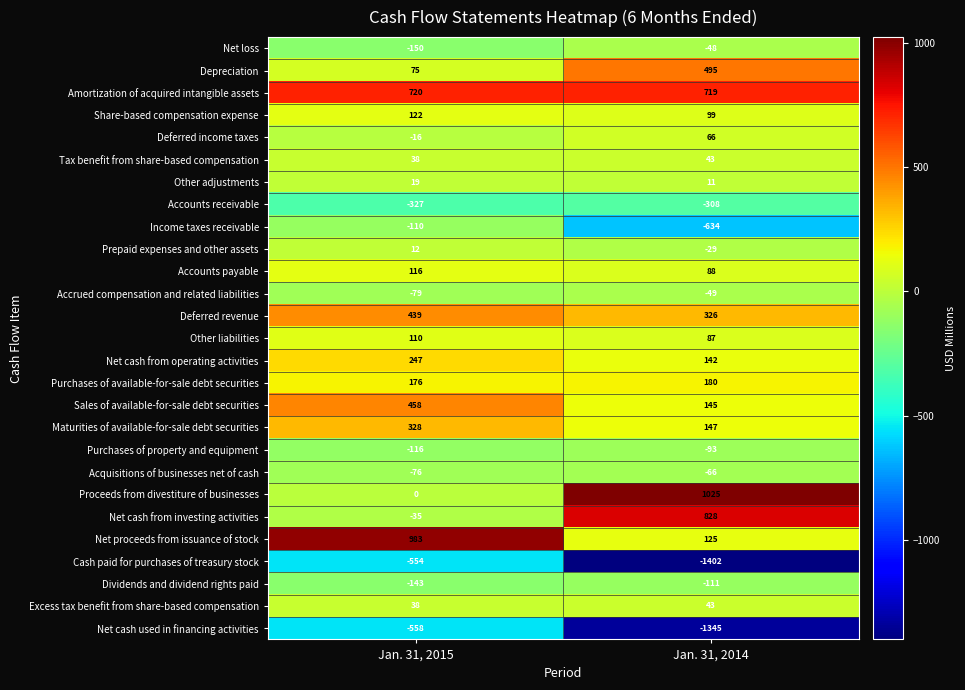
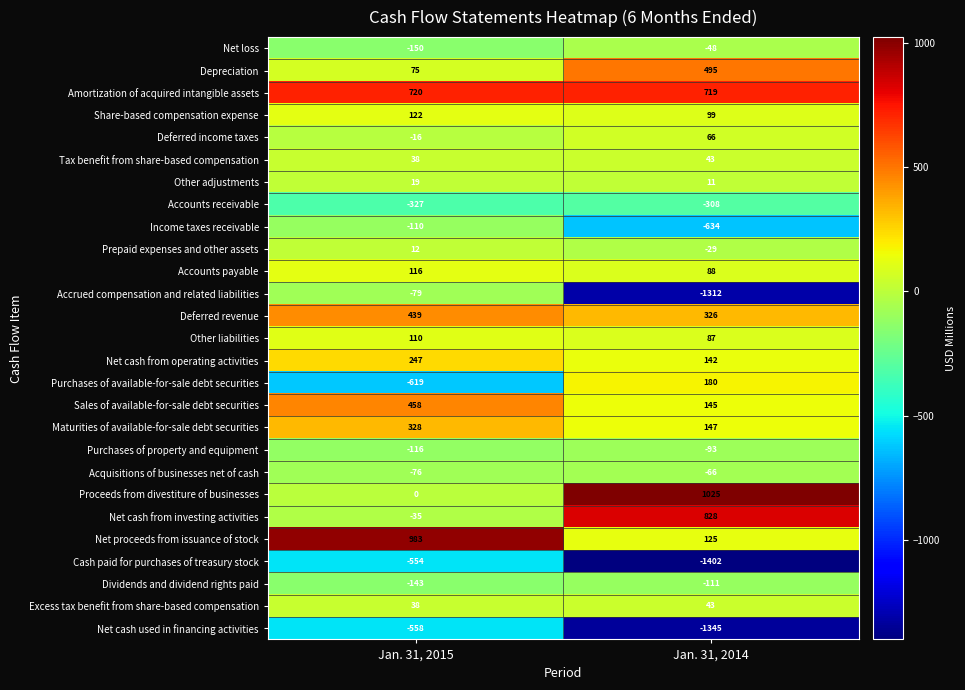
  {
    "Net loss": {
      "Jan. 31, 2015": -150,
      "Jan. 31, 2014": -48
    },
    "Depreciation": {
      "Jan. 31, 2015": 75,
      "Jan. 31, 2014": 495
    },
    "Amortization of acquired intangible assets": {
      "Jan. 31, 2015": 720,
      "Jan. 31, 2014": 719
    },
    "Share-based compensation expense": {
      "Jan. 31, 2015": 122,
      "Jan. 31, 2014": 99
    },
    "Deferred income taxes": {
      "Jan. 31, 2015": -16,
      "Jan. 31, 2014": 66
    },
    "Tax benefit from share-based compensation": {
      "Jan. 31, 2015": 38,
      "Jan. 31, 2014": 43
    },
    "Other adjustments": {
      "Jan. 31, 2015": 19,
      "Jan. 31, 2014": 11
    },
    "Accounts receivable": {
      "Jan. 31, 2015": -327,
      "Jan. 31, 2014": -308
    },
    "Income taxes receivable": {
      "Jan. 31, 2015": -110,
      "Jan. 31, 2014": -634
    },
    "Prepaid expenses and other assets": {
      "Jan. 31, 2015": 12,
      "Jan. 31, 2014": -29
    },
    "Accounts payable": {
      "Jan. 31, 2015": 116,
      "Jan. 31, 2014": 88
    },
    "Accrued compensation and related liabilities": {
      "Jan. 31, 2015": -79,
-     "Jan. 31, 2014": -49
+     "Jan. 31, 2014": -1312
    },
    "Deferred revenue": {
      "Jan. 31, 2015": 439,
      "Jan. 31, 2014": 326
    },
    "Other liabilities": {
      "Jan. 31, 2015": 110,
      "Jan. 31, 2014": 87
    },
    "Net cash from operating activities": {
      "Jan. 31, 2015": 247,
      "Jan. 31, 2014": 142
    },
    "Purchases of available-for-sale debt securities": {
-     "Jan. 31, 2015": 176,
+     "Jan. 31, 2015": -619,
      "Jan. 31, 2014": 180
    },
    "Sales of available-for-sale debt securities": {
      "Jan. 31, 2015": 458,
      "Jan. 31, 2014": 145
    },
    "Maturities of available-for-sale debt securities": {
      "Jan. 31, 2015": 328,
      "Jan. 31, 2014": 147
    },
    "Purchases of property and equipment": {
      "Jan. 31, 2015": -116,
      "Jan. 31, 2014": -93
    },
    "Acquisitions of businesses net of cash": {
      "Jan. 31, 2015": -76,
      "Jan. 31, 2014": -66
    },
    "Proceeds from divestiture of businesses": {
      "Jan. 31, 2015": 0,
      "Jan. 31, 2014": 1025
    },
    "Net cash from investing activities": {
      "Jan. 31, 2015": -35,
      "Jan. 31, 2014": 828
    },
    "Net proceeds from issuance of stock": {
      "Jan. 31, 2015": 983,
      "Jan. 31, 2014": 125
    },
    "Cash paid for purchases of treasury stock": {
      "Jan. 31, 2015": -554,
      "Jan. 31, 2014": -1402
    },
    "Dividends and dividend rights paid": {
      "Jan. 31, 2015": -143,
      "Jan. 31, 2014": -111
    },
    "Excess tax benefit from share-based compensation": {
      "Jan. 31, 2015": 38,
      "Jan. 31, 2014": 43
    },
    "Net cash used in financing activities": {
      "Jan. 31, 2015": -558,
      "Jan. 31, 2014": -1345
    }
  }
